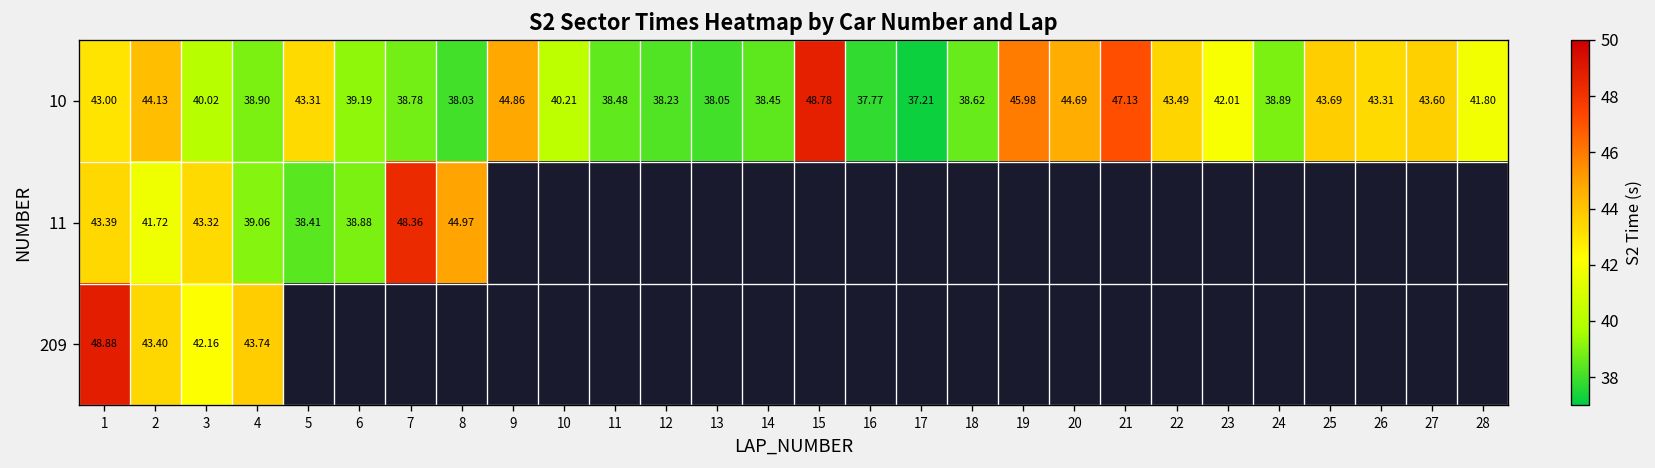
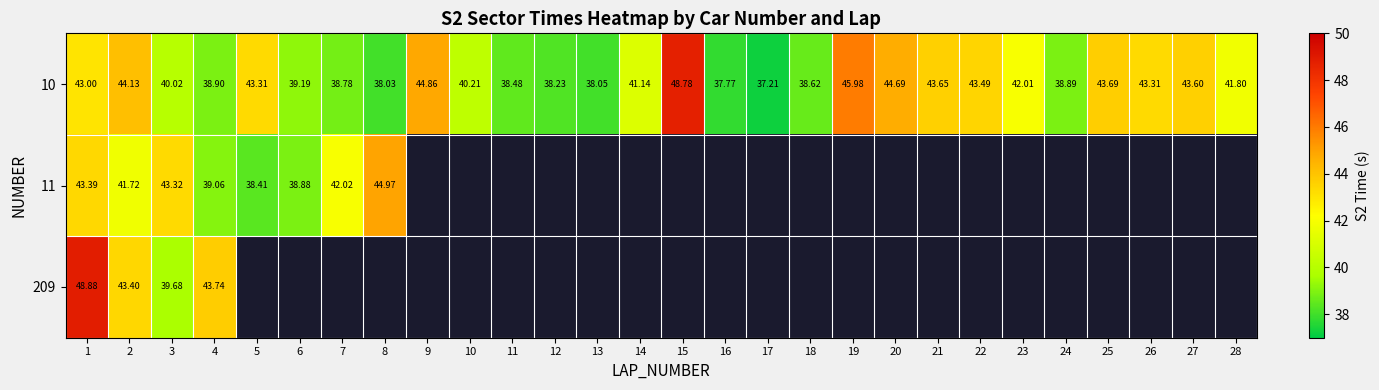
  {
    "10": {
      "1": 43.00,
      "2": 44.13,
      "3": 40.02,
      "4": 38.90,
      "5": 43.31,
      "6": 39.19,
      "7": 38.78,
      "8": 38.03,
      "9": 44.86,
      "10": 40.21,
      "11": 38.48,
      "12": 38.23,
      "13": 38.05,
-     "14": 38.45,
+     "14": 41.14,
      "15": 48.78,
      "16": 37.77,
      "17": 37.21,
      "18": 38.62,
      "19": 45.98,
      "20": 44.69,
-     "21": 47.13,
+     "21": 43.65,
      "22": 43.49,
      "23": 42.01,
      "24": 38.89,
      "25": 43.69,
      "26": 43.31,
      "27": 43.60,
      "28": 41.80
    },
    "11": {
      "1": 43.39,
      "2": 41.72,
      "3": 43.32,
      "4": 39.06,
      "5": 38.41,
      "6": 38.88,
-     "7": 48.36,
+     "7": 42.02,
      "8": 44.97
    },
    "209": {
      "1": 48.88,
      "2": 43.40,
-     "3": 42.16,
+     "3": 39.68,
      "4": 43.74
    }
  }
